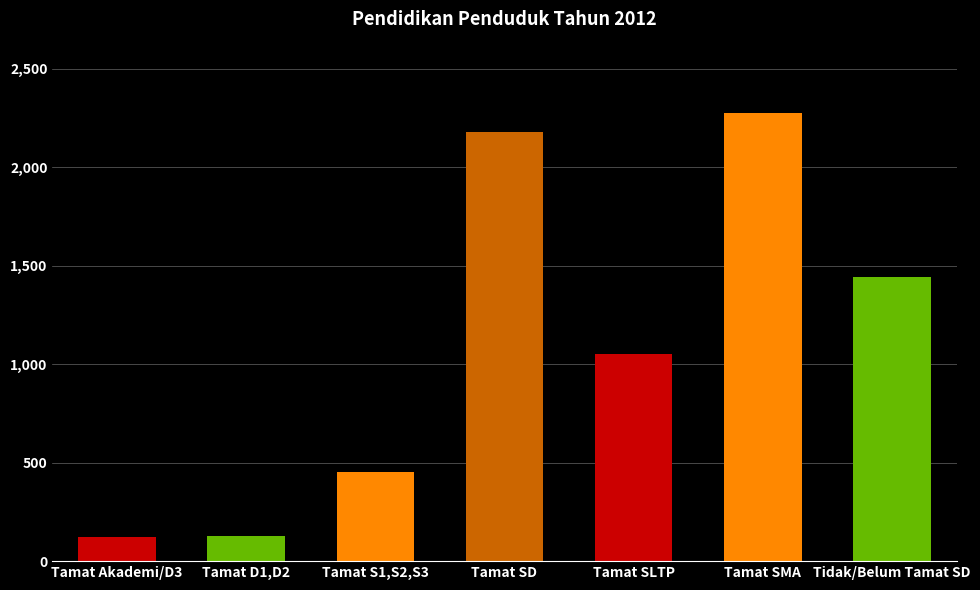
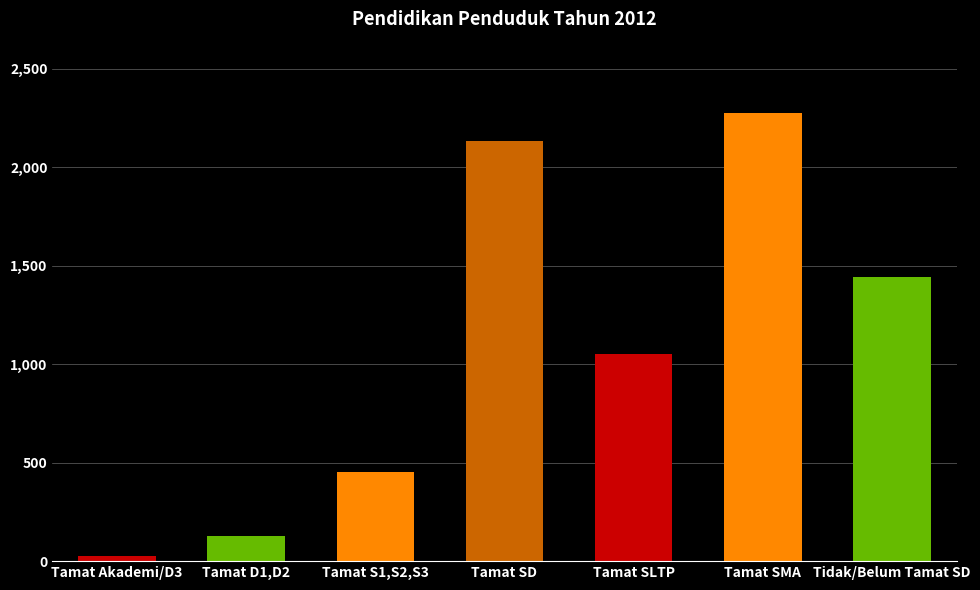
  {
-   "Tamat Akademi/D3": "120",
+   "Tamat Akademi/D3": "30",
    "Tamat D1,D2": "130",
    "Tamat S1,S2,S3": "450",
-   "Tamat SD": "2,180",
+   "Tamat SD": "2,130",
    "Tamat SLTP": "1,050",
    "Tamat SMA": "2,270",
    "Tidak/Belum Tamat SD": "1,440"
  }
